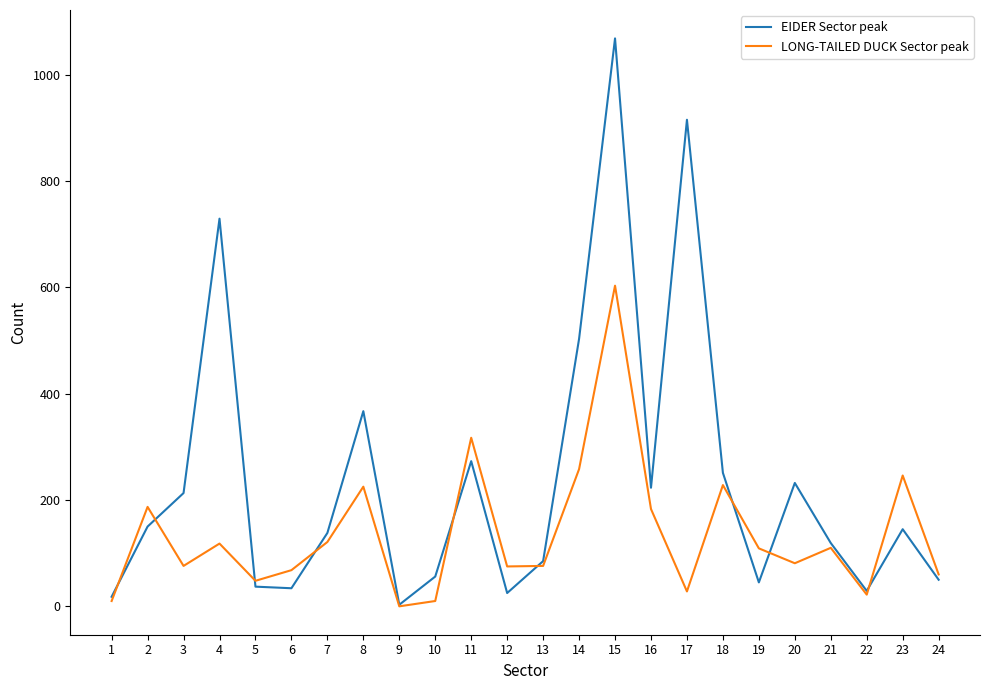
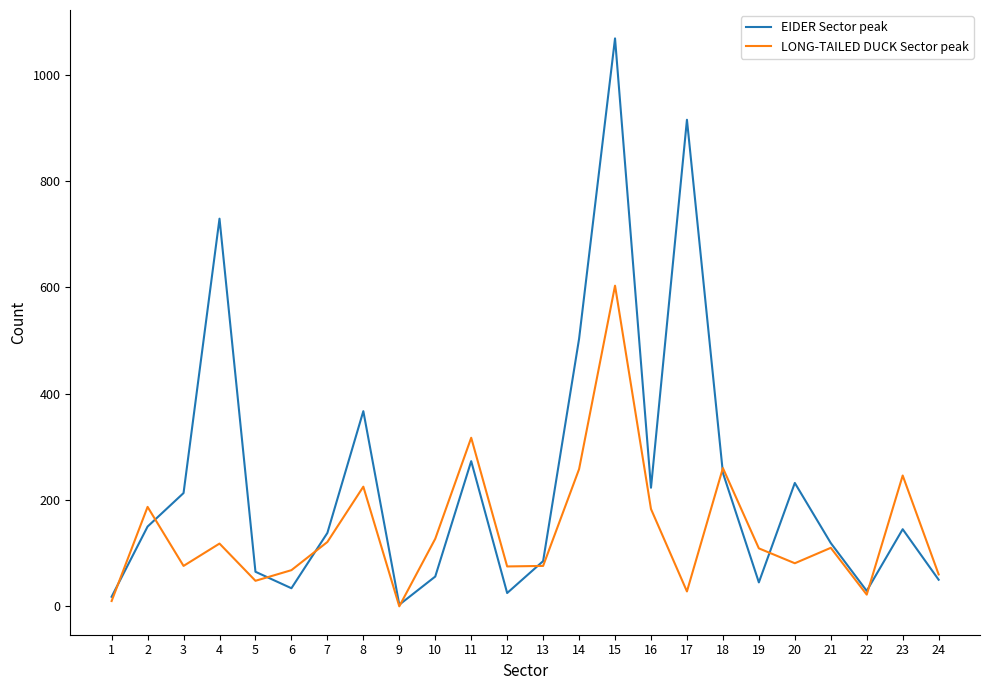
  {
    "EIDER Sector peak": {
      "1": 20,
      "2": 150,
      "3": 210,
      "4": 730,
-     "5": 40,
+     "5": 70,
      "6": 30,
      "7": 140,
      "8": 370,
      "10": 60,
      "11": 270,
      "12": 30,
      "13": 90,
      "14": 500,
      "15": 1070,
      "16": 220,
      "17": 920,
      "18": 250,
      "19": 50,
      "20": 230,
      "21": 120,
      "22": 30,
      "23": 150,
      "24": 50
    },
    "LONG-TAILED DUCK Sector peak": {
      "1": 10,
      "2": 190,
      "3": 80,
      "4": 120,
      "5": 50,
      "6": 70,
      "7": 120,
      "8": 230,
-     "10": 10,
+     "10": 130,
      "11": 320,
      "12": 80,
      "13": 80,
      "14": 260,
      "15": 600,
      "16": 180,
      "17": 30,
-     "18": 230,
+     "18": 260,
      "19": 110,
      "20": 80,
      "21": 110,
      "22": 20,
      "23": 250,
      "24": 60
    }
  }
